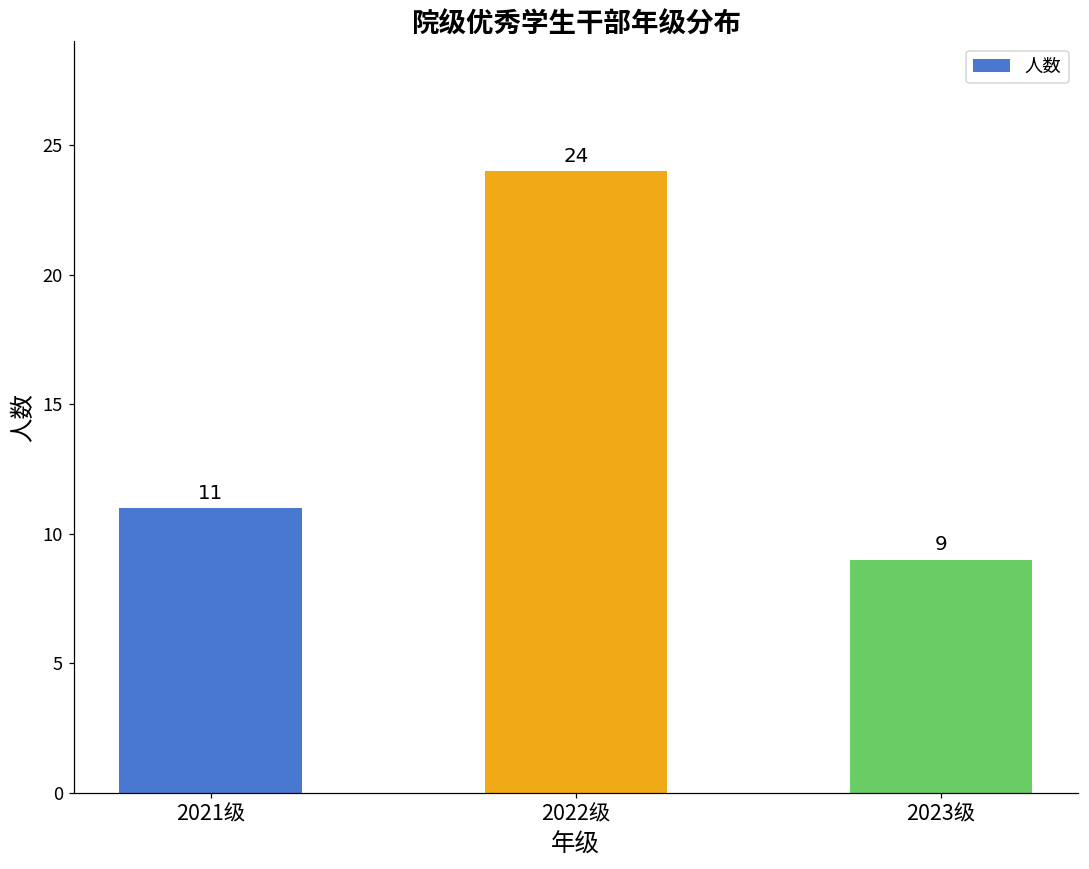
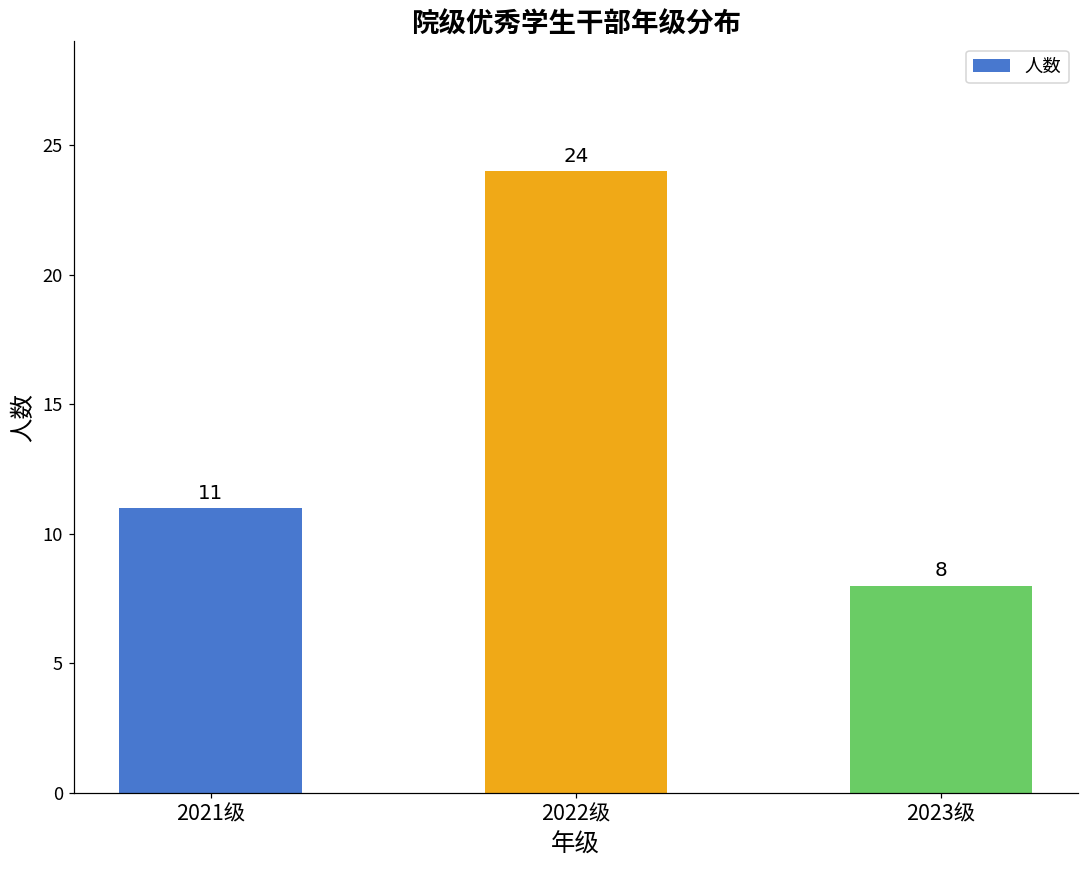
  {
    "2021级": 11,
    "2022级": 24,
-   "2023级": 9
+   "2023级": 8
  }
